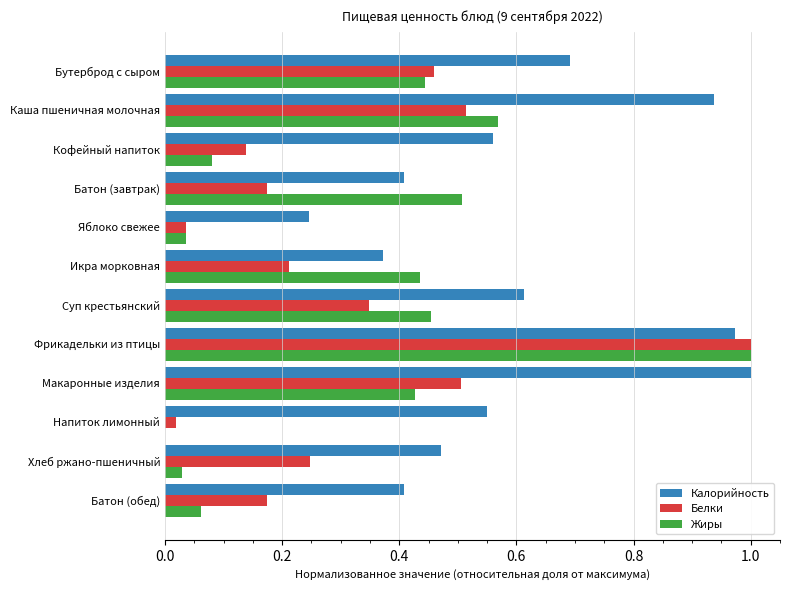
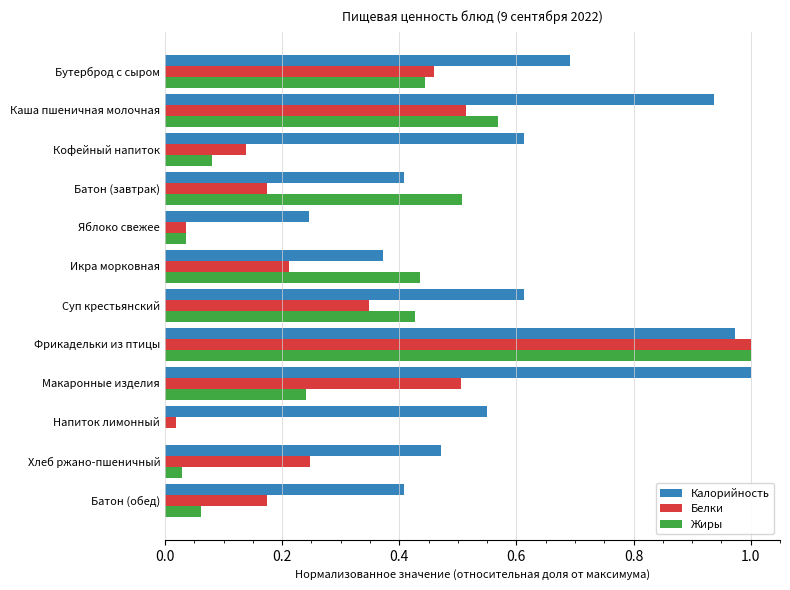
  {
    "Калорийность": {
      "Бутерброд с сыром": 0.69,
      "Каша пшеничная молочная": 0.94,
-     "Кофейный напиток": 0.56,
+     "Кофейный напиток": 0.61,
      "Батон (завтрак)": 0.41,
      "Яблоко свежее": 0.25,
      "Икра морковная": 0.37,
      "Суп крестьянский": 0.61,
      "Фрикадельки из птицы": 0.97,
      "Макаронные изделия": 1.00,
      "Напиток лимонный": 0.55,
      "Хлеб ржано-пшеничный": 0.47,
      "Батон (обед)": 0.41
    },
    "Белки": {
      "Бутерброд с сыром": 0.46,
      "Каша пшеничная молочная": 0.51,
      "Кофейный напиток": 0.14,
      "Батон (завтрак)": 0.17,
      "Яблоко свежее": 0.04,
      "Икра морковная": 0.21,
      "Суп крестьянский": 0.35,
      "Фрикадельки из птицы": 1.00,
      "Макаронные изделия": 0.50,
      "Напиток лимонный": 0.02,
      "Хлеб ржано-пшеничный": 0.25,
      "Батон (обед)": 0.17
    },
    "Жиры": {
      "Бутерброд с сыром": 0.44,
      "Каша пшеничная молочная": 0.57,
      "Кофейный напиток": 0.08,
      "Батон (завтрак)": 0.51,
      "Яблоко свежее": 0.04,
      "Икра морковная": 0.44,
-     "Суп крестьянский": 0.45,
+     "Суп крестьянский": 0.43,
      "Фрикадельки из птицы": 1.00,
-     "Макаронные изделия": 0.43,
+     "Макаронные изделия": 0.24,
      "Напиток лимонный": 0.00,
      "Хлеб ржано-пшеничный": 0.03,
      "Батон (обед)": 0.06
    }
  }
